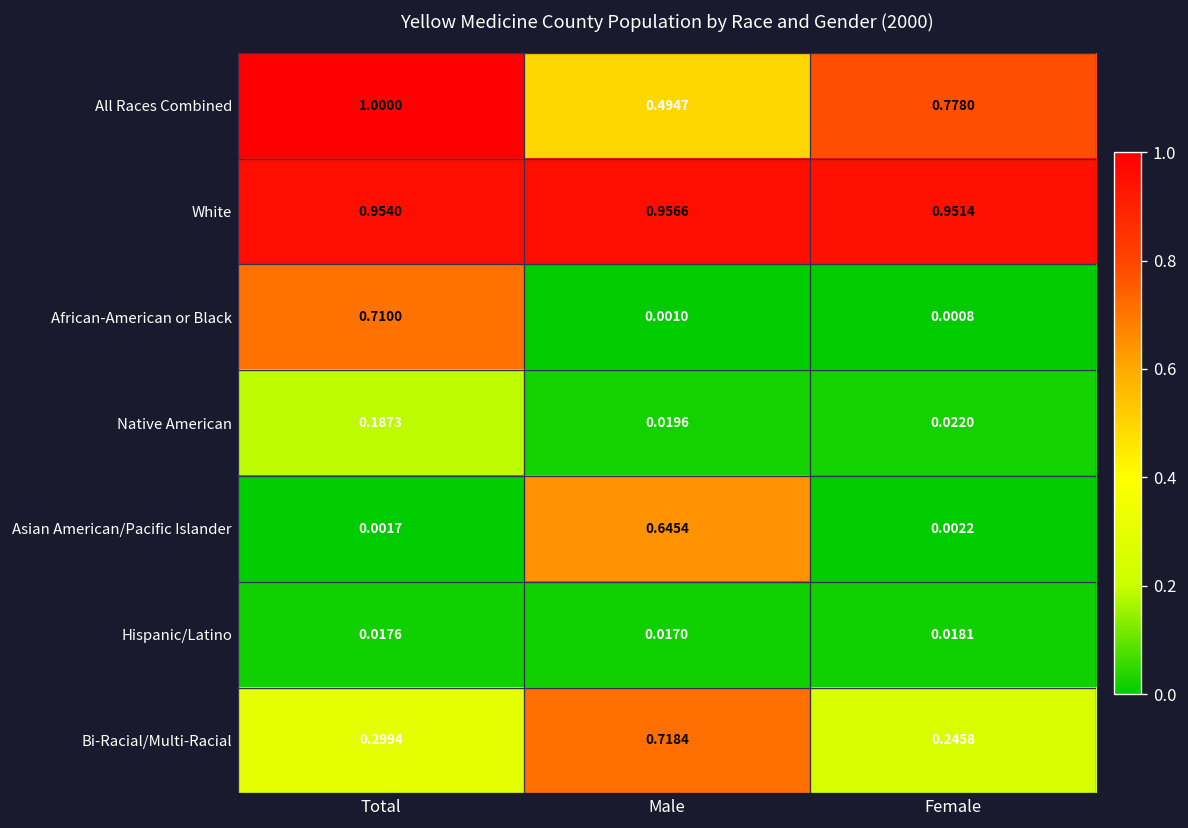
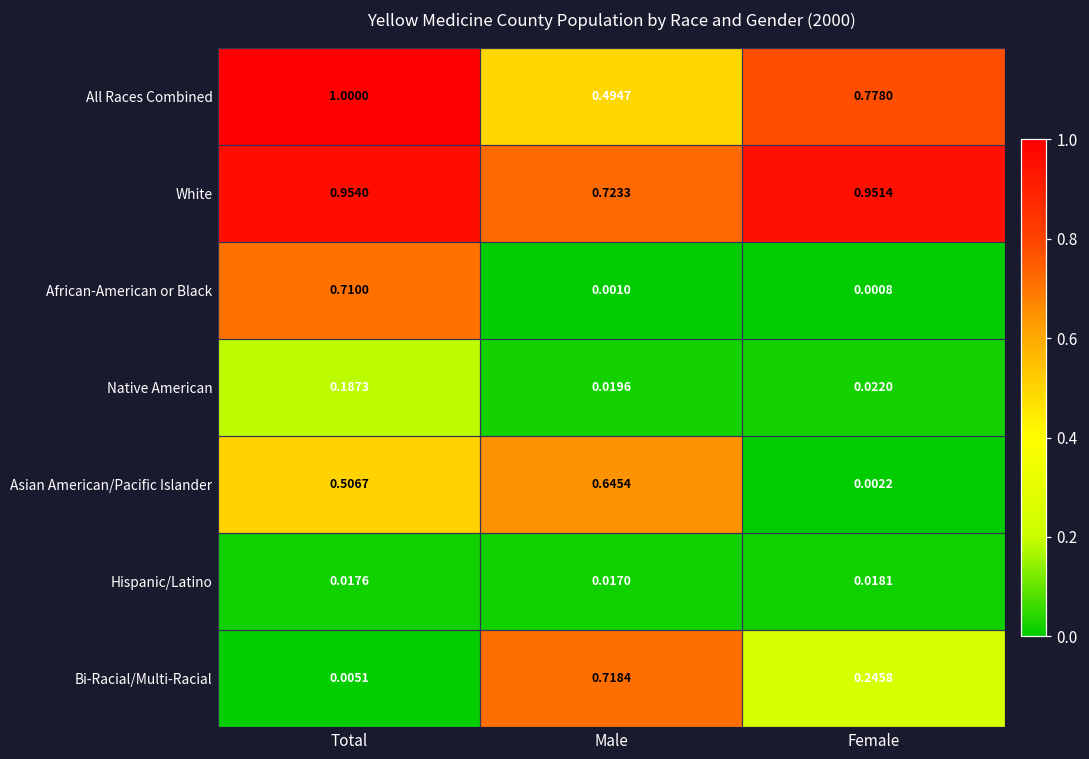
  {
    "All Races Combined": {
      "Total": 1.0000,
      "Male": 0.4947,
      "Female": 0.7780
    },
    "White": {
      "Total": 0.9540,
-     "Male": 0.9566,
+     "Male": 0.7233,
      "Female": 0.9514
    },
    "African-American or Black": {
      "Total": 0.7100,
      "Male": 0.0010,
      "Female": 0.0008
    },
    "Native American": {
      "Total": 0.1873,
      "Male": 0.0196,
      "Female": 0.0220
    },
    "Asian American/Pacific Islander": {
-     "Total": 0.0017,
+     "Total": 0.5067,
      "Male": 0.6454,
      "Female": 0.0022
    },
    "Hispanic/Latino": {
      "Total": 0.0176,
      "Male": 0.0170,
      "Female": 0.0181
    },
    "Bi-Racial/Multi-Racial": {
-     "Total": 0.2994,
+     "Total": 0.0051,
      "Male": 0.7184,
      "Female": 0.2458
    }
  }
